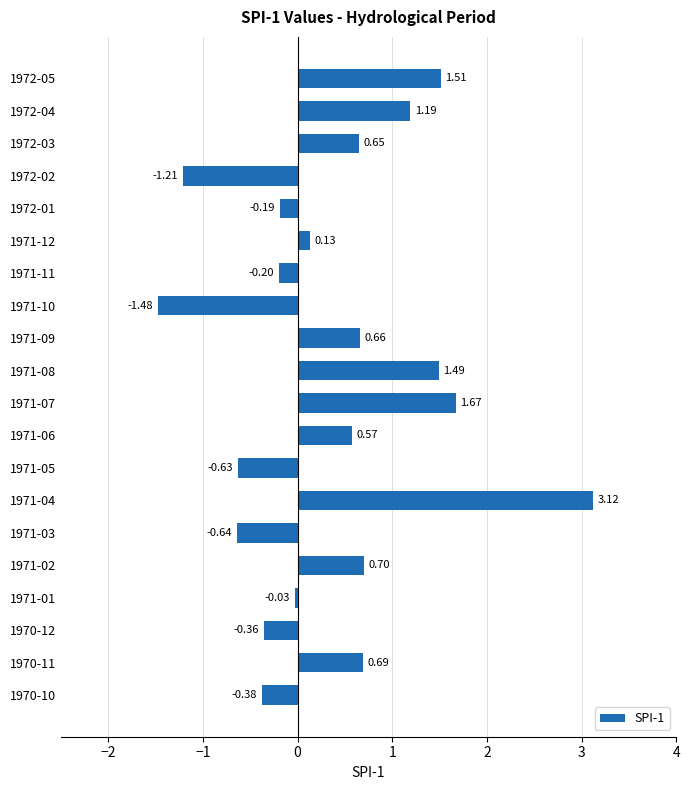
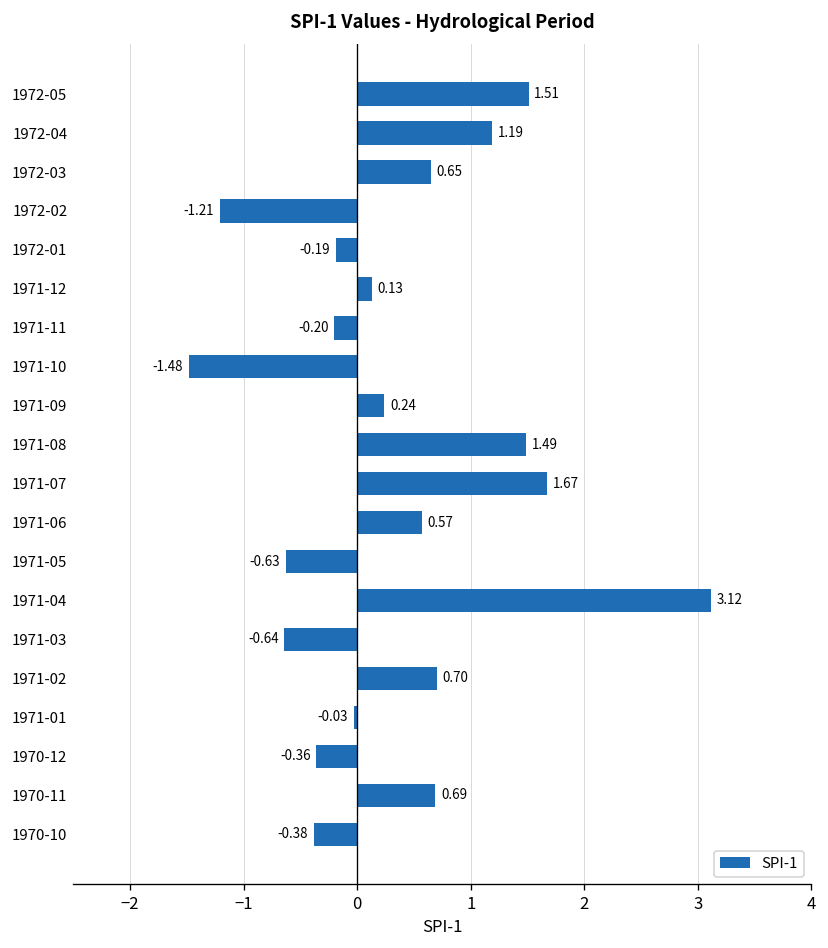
  {
    "1972-05": 1.51,
    "1972-04": 1.19,
    "1972-03": 0.65,
    "1972-02": -1.21,
    "1972-01": -0.19,
    "1971-12": 0.13,
    "1971-11": -0.20,
    "1971-10": -1.48,
-   "1971-09": 0.66,
+   "1971-09": 0.24,
    "1971-08": 1.49,
    "1971-07": 1.67,
    "1971-06": 0.57,
    "1971-05": -0.63,
    "1971-04": 3.12,
    "1971-03": -0.64,
    "1971-02": 0.70,
    "1971-01": -0.03,
    "1970-12": -0.36,
    "1970-11": 0.69,
    "1970-10": -0.38
  }
